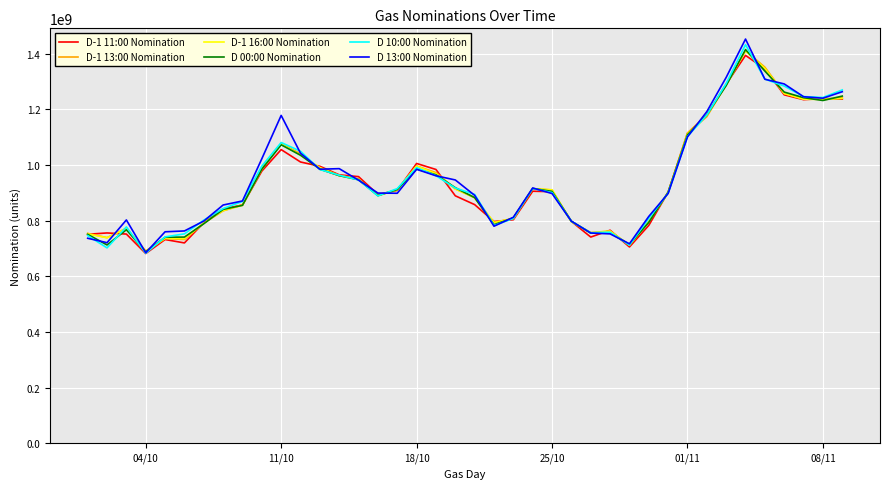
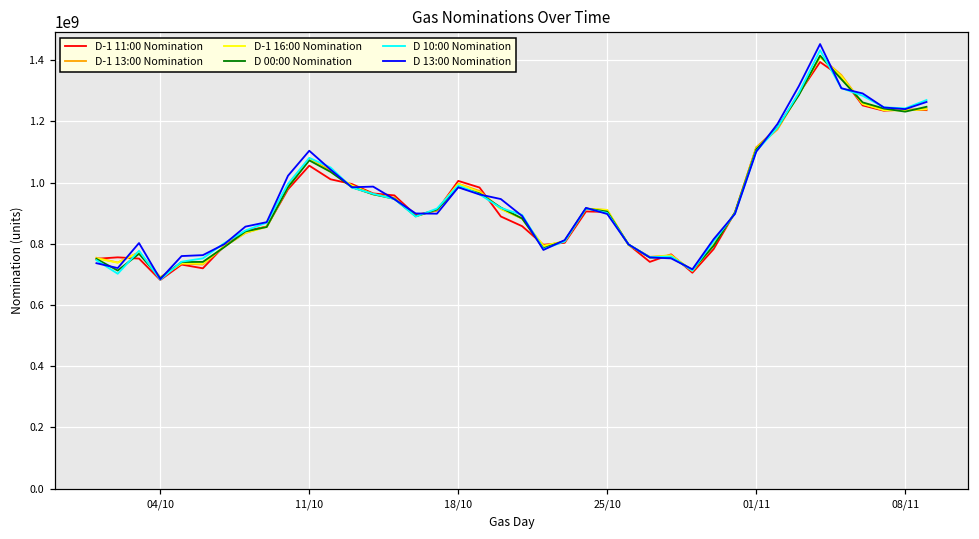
  {
    "D-1 11:00 Nomination": {
      "11/10": 1060000000
    },
    "D 13:00 Nomination": {
-     "11/10": 1180000000
+     "11/10": 1100000000
    }
  }
